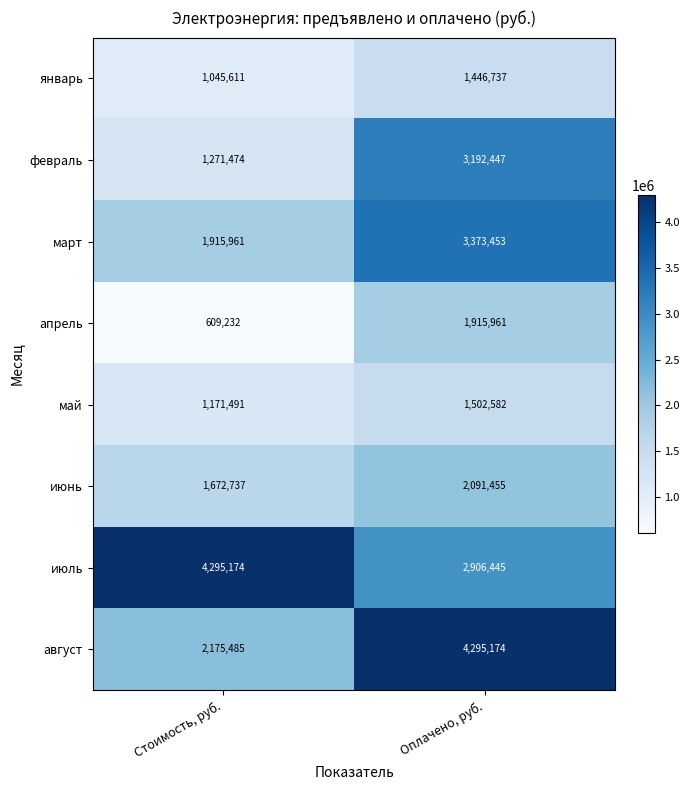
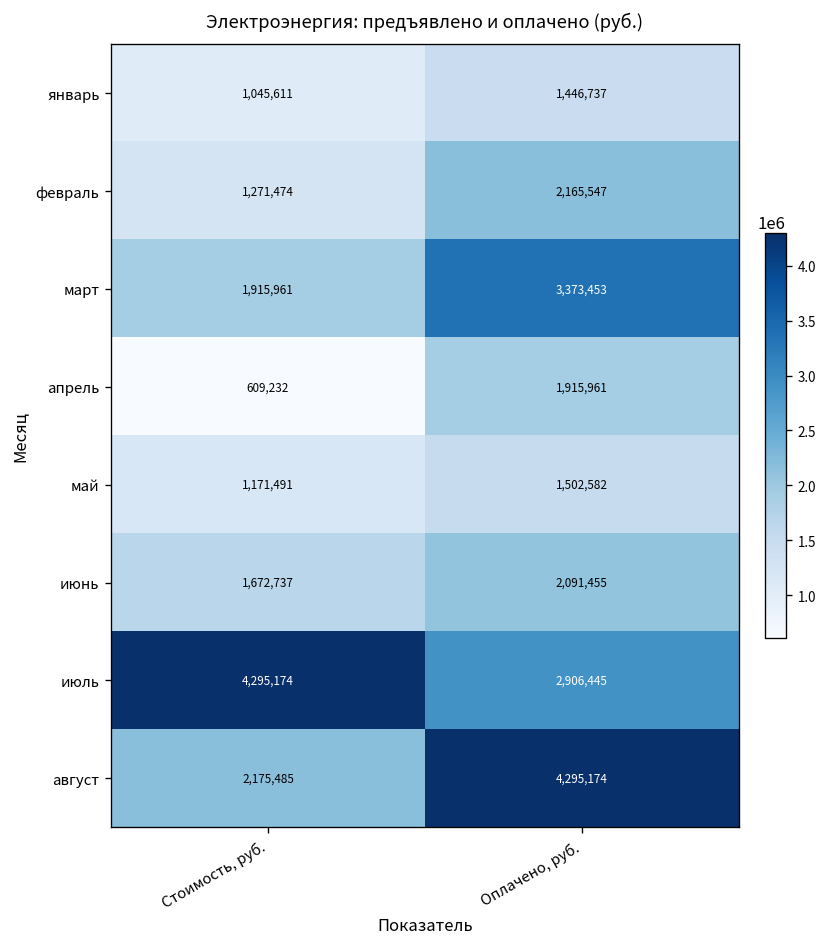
  {
    "январь": {
      "Стоимость, руб.": "1,045,611",
      "Оплачено, руб.": "1,446,737"
    },
    "февраль": {
      "Стоимость, руб.": "1,271,474",
-     "Оплачено, руб.": "3,192,447"
+     "Оплачено, руб.": "2,165,547"
    },
    "март": {
      "Стоимость, руб.": "1,915,961",
      "Оплачено, руб.": "3,373,453"
    },
    "апрель": {
      "Стоимость, руб.": "609,232",
      "Оплачено, руб.": "1,915,961"
    },
    "май": {
      "Стоимость, руб.": "1,171,491",
      "Оплачено, руб.": "1,502,582"
    },
    "июнь": {
      "Стоимость, руб.": "1,672,737",
      "Оплачено, руб.": "2,091,455"
    },
    "июль": {
      "Стоимость, руб.": "4,295,174",
      "Оплачено, руб.": "2,906,445"
    },
    "август": {
      "Стоимость, руб.": "2,175,485",
      "Оплачено, руб.": "4,295,174"
    }
  }
